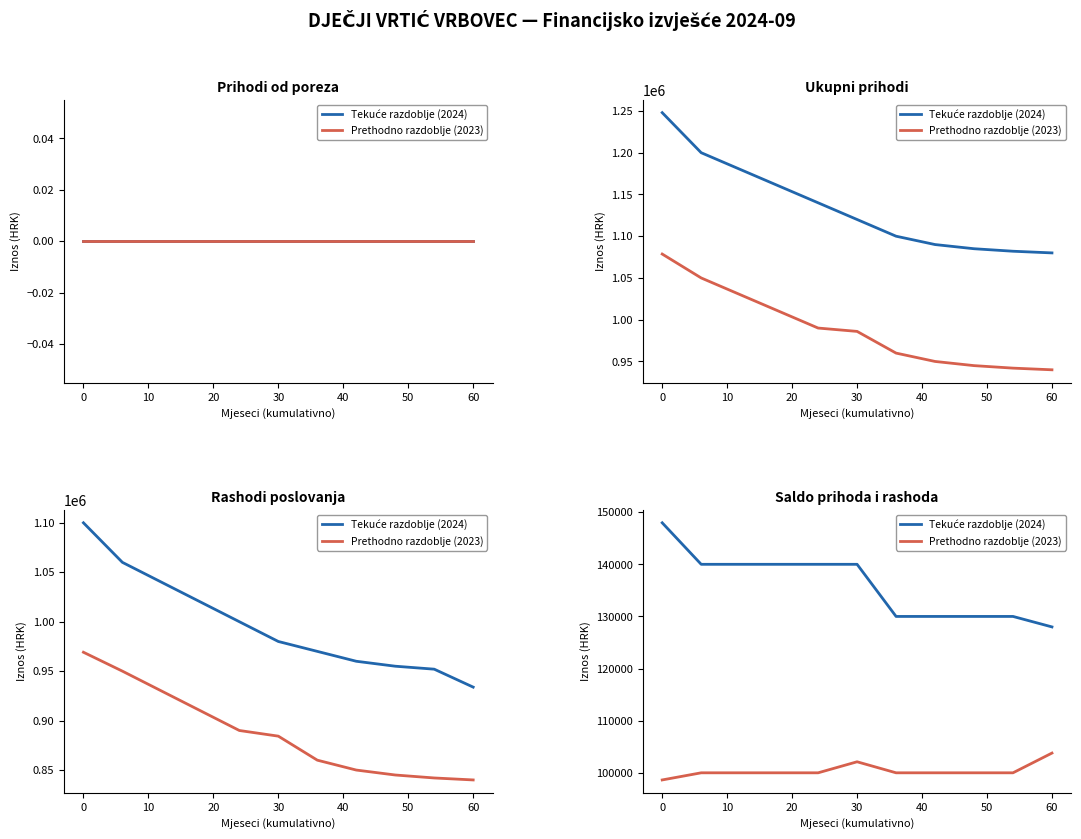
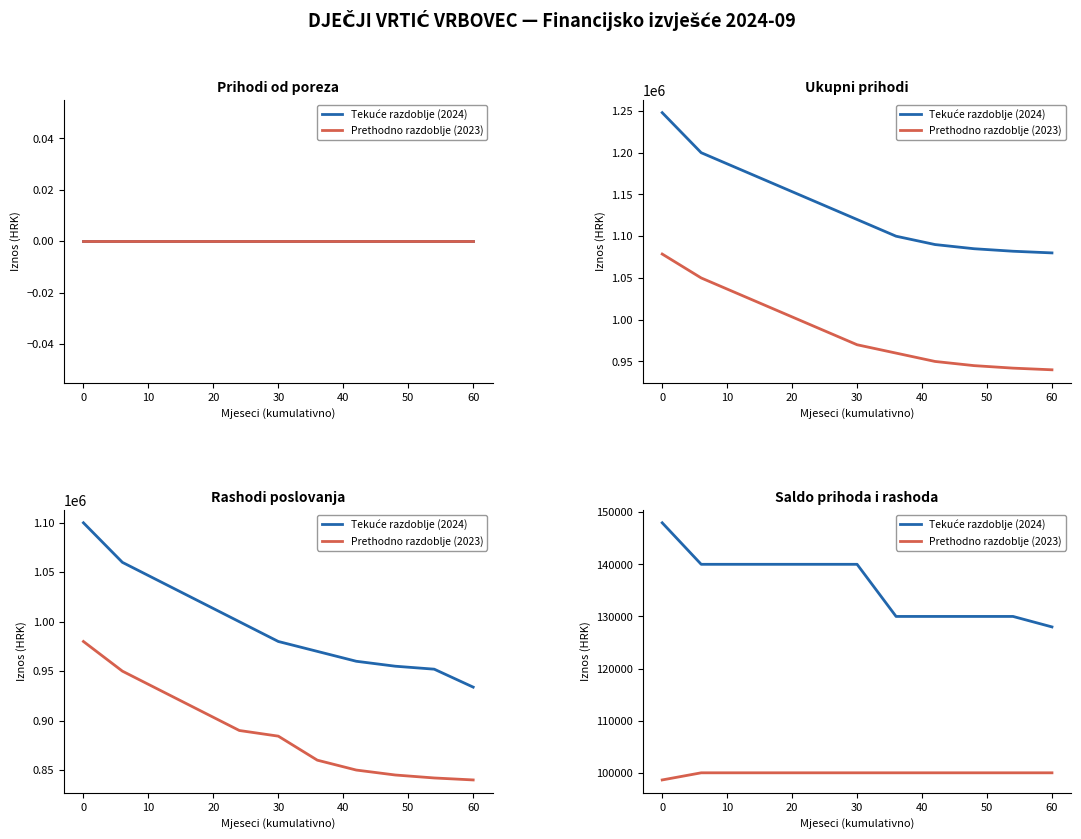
  {
    "Prihodi od poreza": {
      "0": 0.000,
      "30": 0.000,
      "60": 0.000
    },
    "Ukupni prihodi": {
      "Tekuće razdoblje (2024)": {
        "0": 1250000,
        "30": 1120000,
        "60": 1080000
      },
      "Prethodno razdoblje (2023)": {
        "0": 1080000,
-       "30": 990000,
+       "30": 970000,
        "60": 940000
      }
    },
    "Rashodi poslovanja": {
      "Tekuće razdoblje (2024)": {
        "0": 1100000,
        "30": 980000,
        "60": 930000
      },
      "Prethodno razdoblje (2023)": {
-       "0": 970000,
+       "0": 980000,
        "30": 880000,
        "60": 840000
      }
    },
    "Saldo prihoda i rashoda": {
      "Tekuće razdoblje (2024)": {
        "0": 148000,
        "30": 140000,
        "60": 128000
      },
      "Prethodno razdoblje (2023)": {
        "0": 99000,
-       "30": 102000,
-       "60": 104000
+       "30": 100000,
+       "60": 100000
      }
    }
  }
